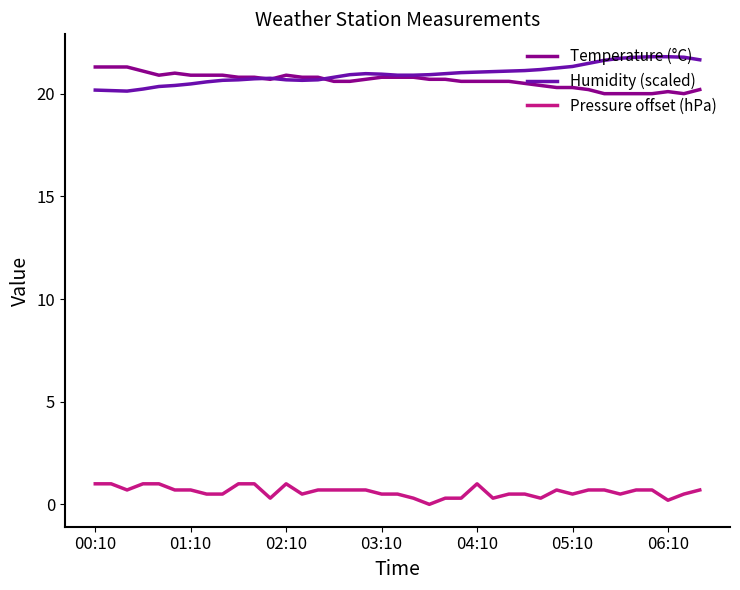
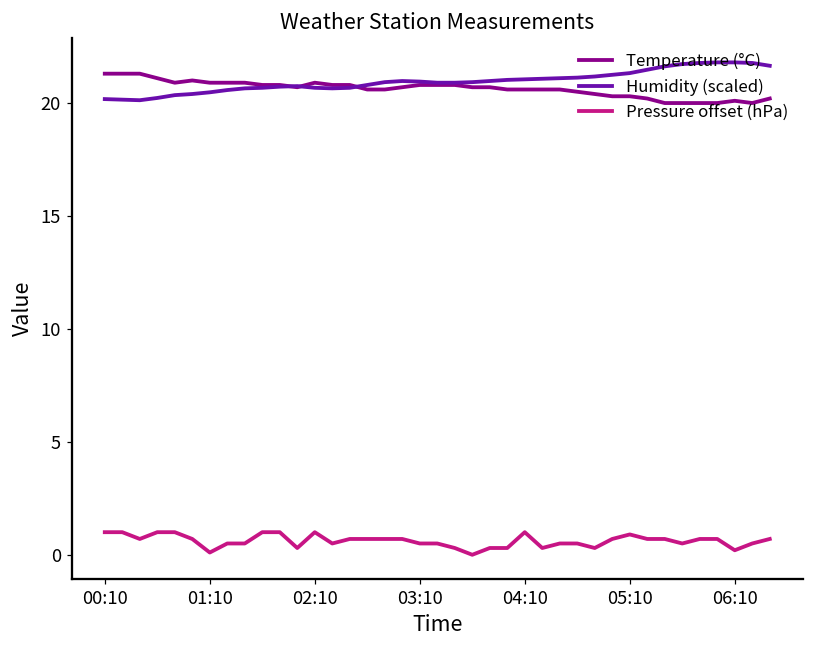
  {
    "Pressure offset (hPa)": {
      "00:10": 1.0,
-     "01:10": 0.7,
+     "01:10": 0.1,
      "02:10": 1.0,
      "03:10": 0.5,
      "04:10": 1.0,
-     "05:10": 0.5,
+     "05:10": 0.9,
      "06:10": 0.2
    }
  }
